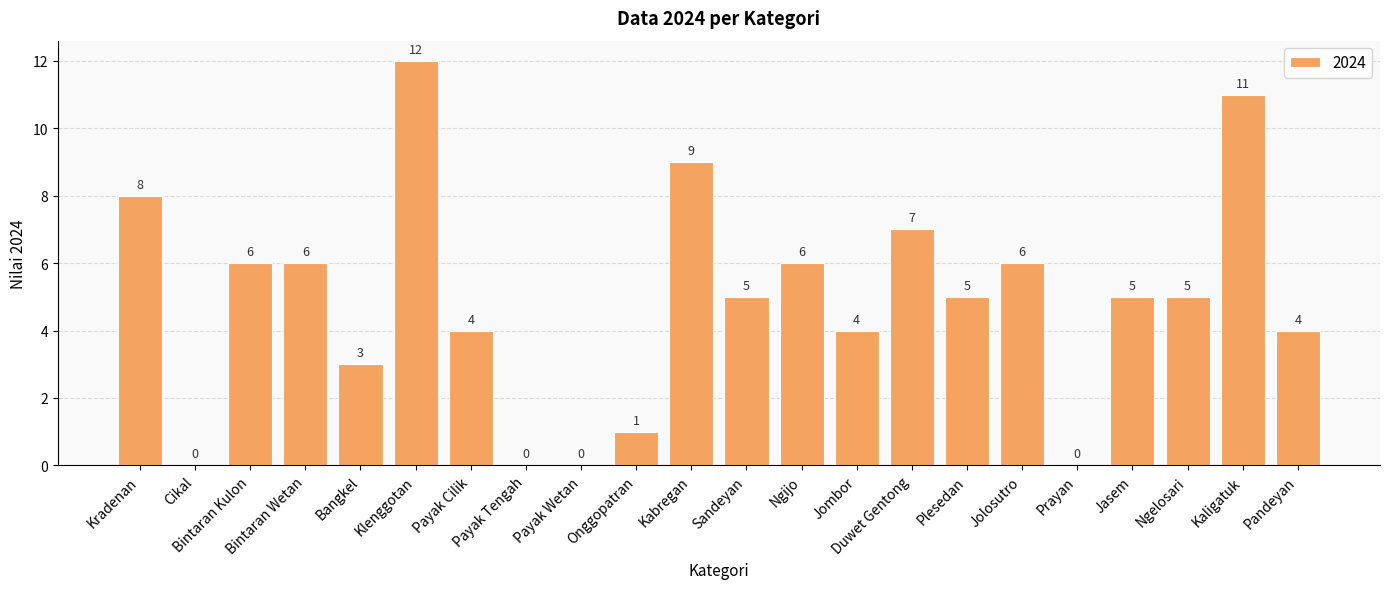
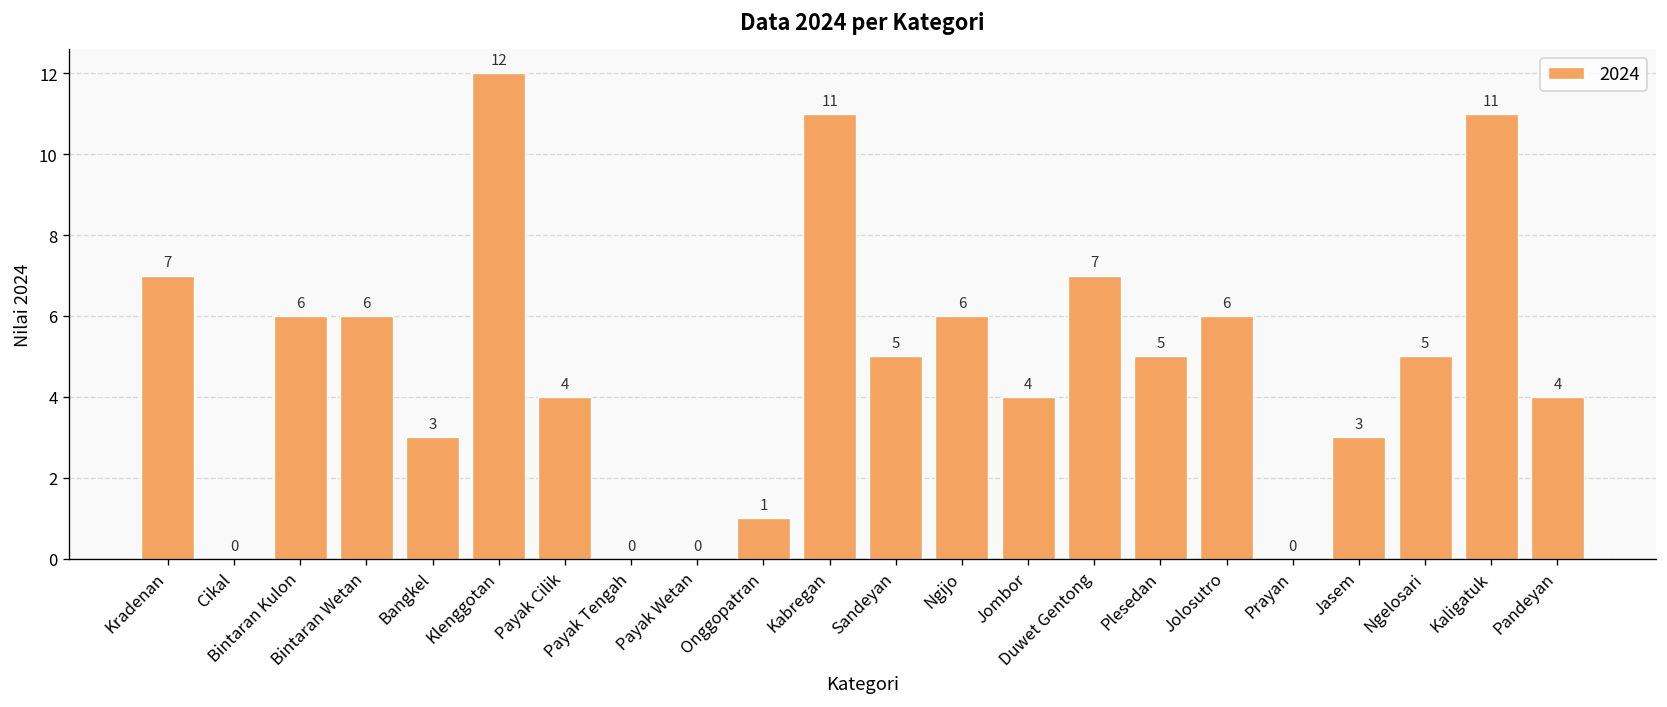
  {
-   "Kradenan": 8,
+   "Kradenan": 7,
    "Cikal": 0,
    "Bintaran Kulon": 6,
    "Bintaran Wetan": 6,
    "Bangkel": 3,
    "Klenggotan": 12,
    "Payak Cilik": 4,
    "Payak Tengah": 0,
    "Payak Wetan": 0,
    "Onggopatran": 1,
-   "Kabregan": 9,
+   "Kabregan": 11,
    "Sandeyan": 5,
    "Ngijo": 6,
    "Jombor": 4,
    "Duwet Gentong": 7,
    "Plesedan": 5,
    "Jolosutro": 6,
    "Prayan": 0,
-   "Jasem": 5,
+   "Jasem": 3,
    "Ngelosari": 5,
    "Kaligatuk": 11,
    "Pandeyan": 4
  }
